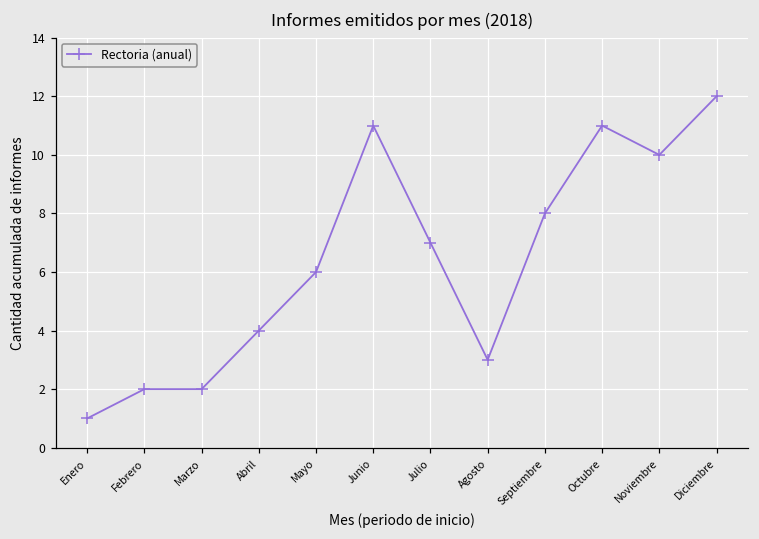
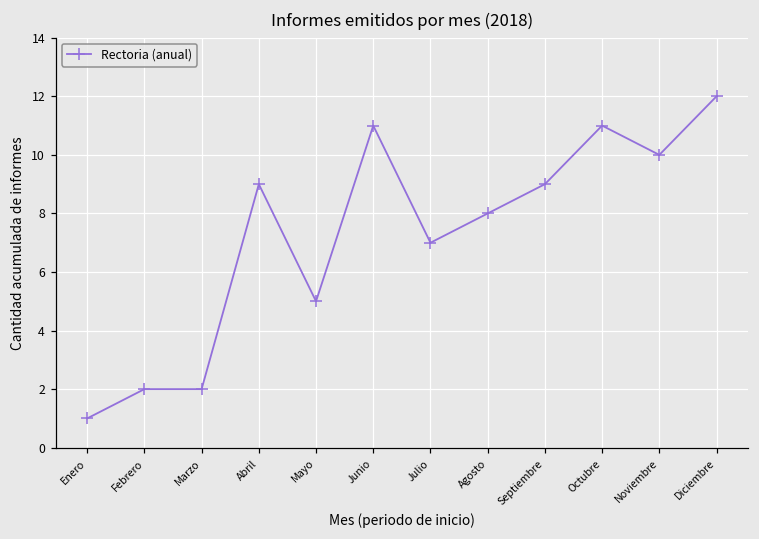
  {
    "Enero": 1,
    "Febrero": 2,
    "Marzo": 2,
-   "Abril": 4,
-   "Mayo": 6,
+   "Abril": 9,
+   "Mayo": 5,
    "Junio": 11,
    "Julio": 7,
-   "Agosto": 3,
-   "Septiembre": 8,
+   "Agosto": 8,
+   "Septiembre": 9,
    "Octubre": 11,
    "Noviembre": 10,
    "Diciembre": 12
  }
